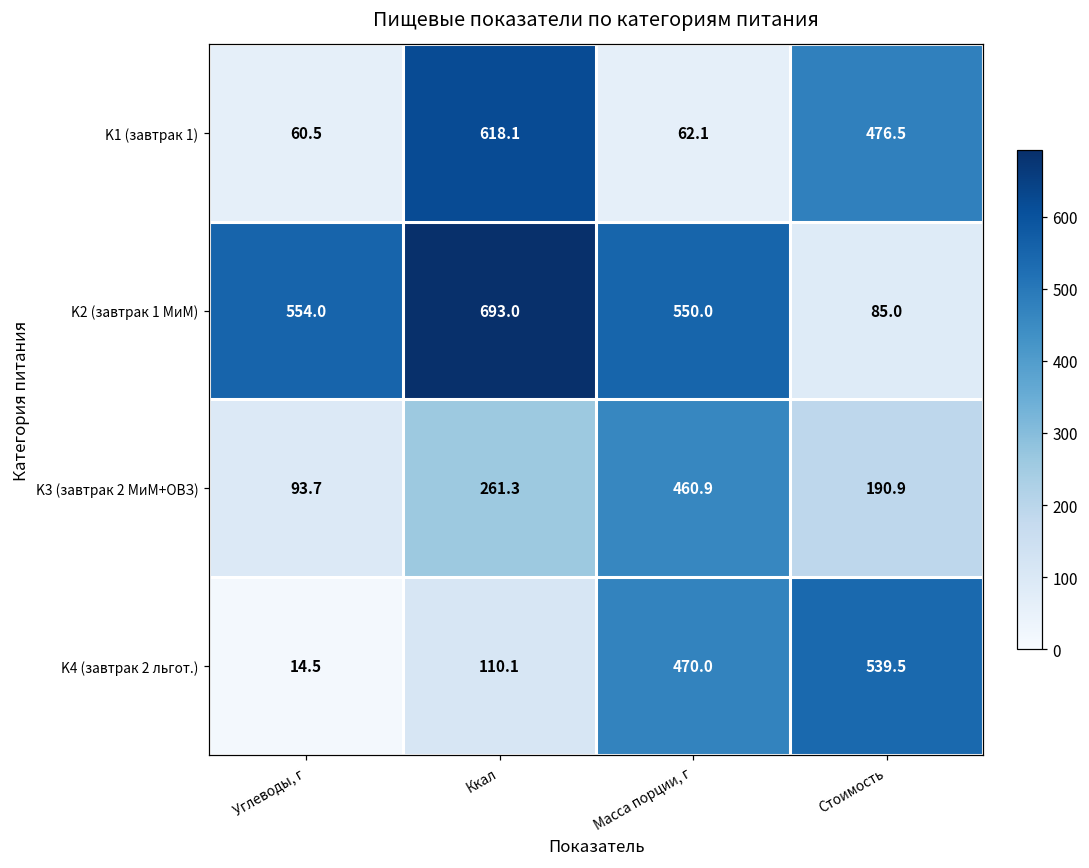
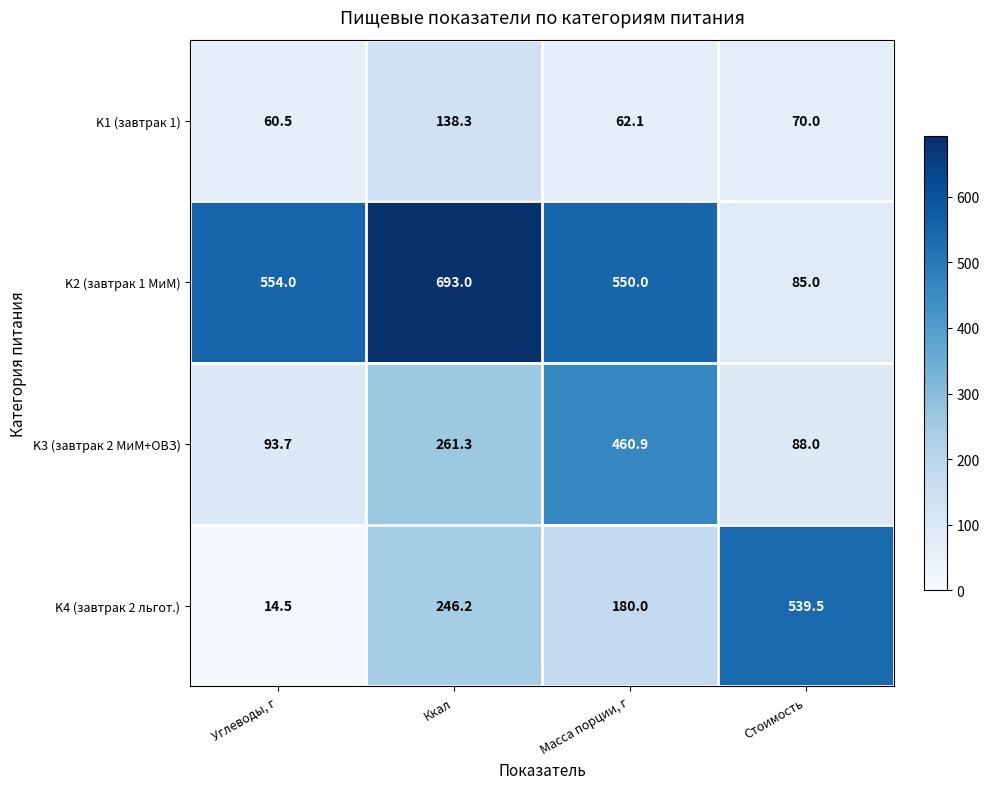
  {
    "K1 (завтрак 1)": {
      "Углеводы, г": 60.5,
-     "Ккал": 618.1,
+     "Ккал": 138.3,
      "Масса порции, г": 62.1,
-     "Стоимость": 476.5
+     "Стоимость": 70.0
    },
    "K2 (завтрак 1 МиМ)": {
      "Углеводы, г": 554.0,
      "Ккал": 693.0,
      "Масса порции, г": 550.0,
      "Стоимость": 85.0
    },
    "K3 (завтрак 2 МиМ+ОВЗ)": {
      "Углеводы, г": 93.7,
      "Ккал": 261.3,
      "Масса порции, г": 460.9,
-     "Стоимость": 190.9
+     "Стоимость": 88.0
    },
    "K4 (завтрак 2 льгот.)": {
      "Углеводы, г": 14.5,
-     "Ккал": 110.1,
-     "Масса порции, г": 470.0,
+     "Ккал": 246.2,
+     "Масса порции, г": 180.0,
      "Стоимость": 539.5
    }
  }
